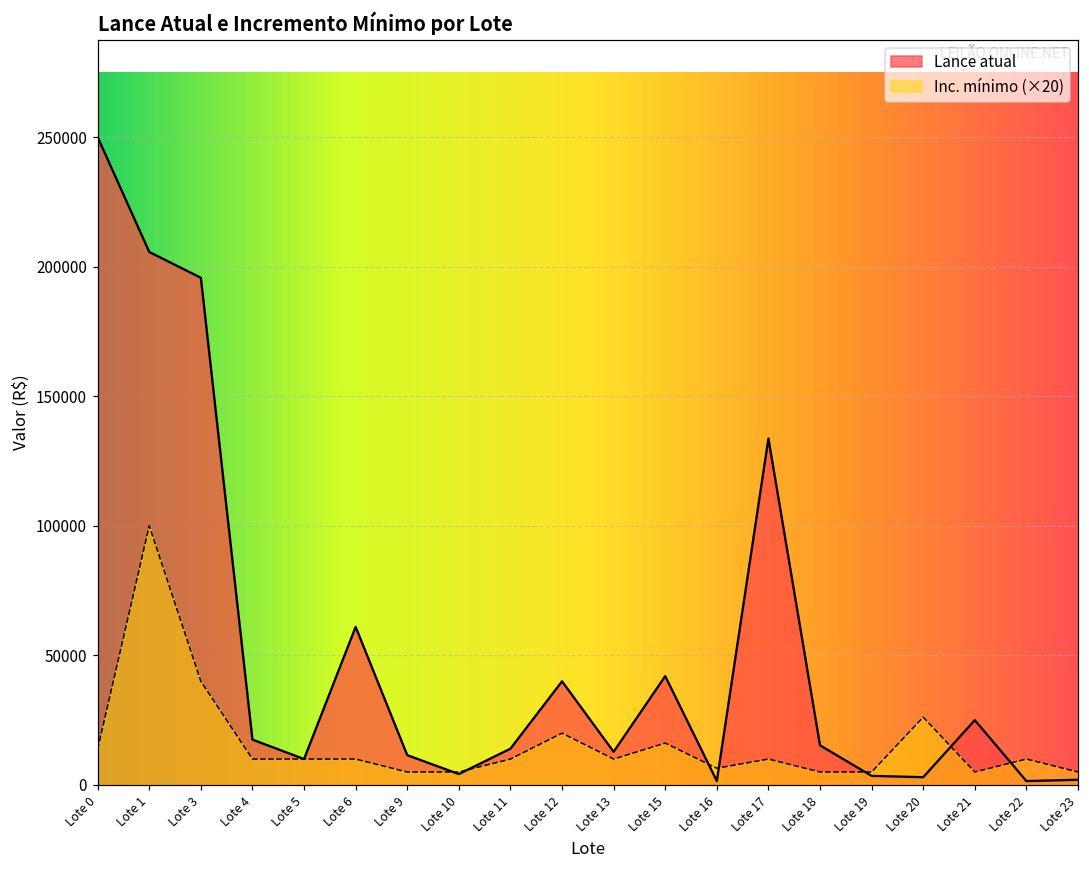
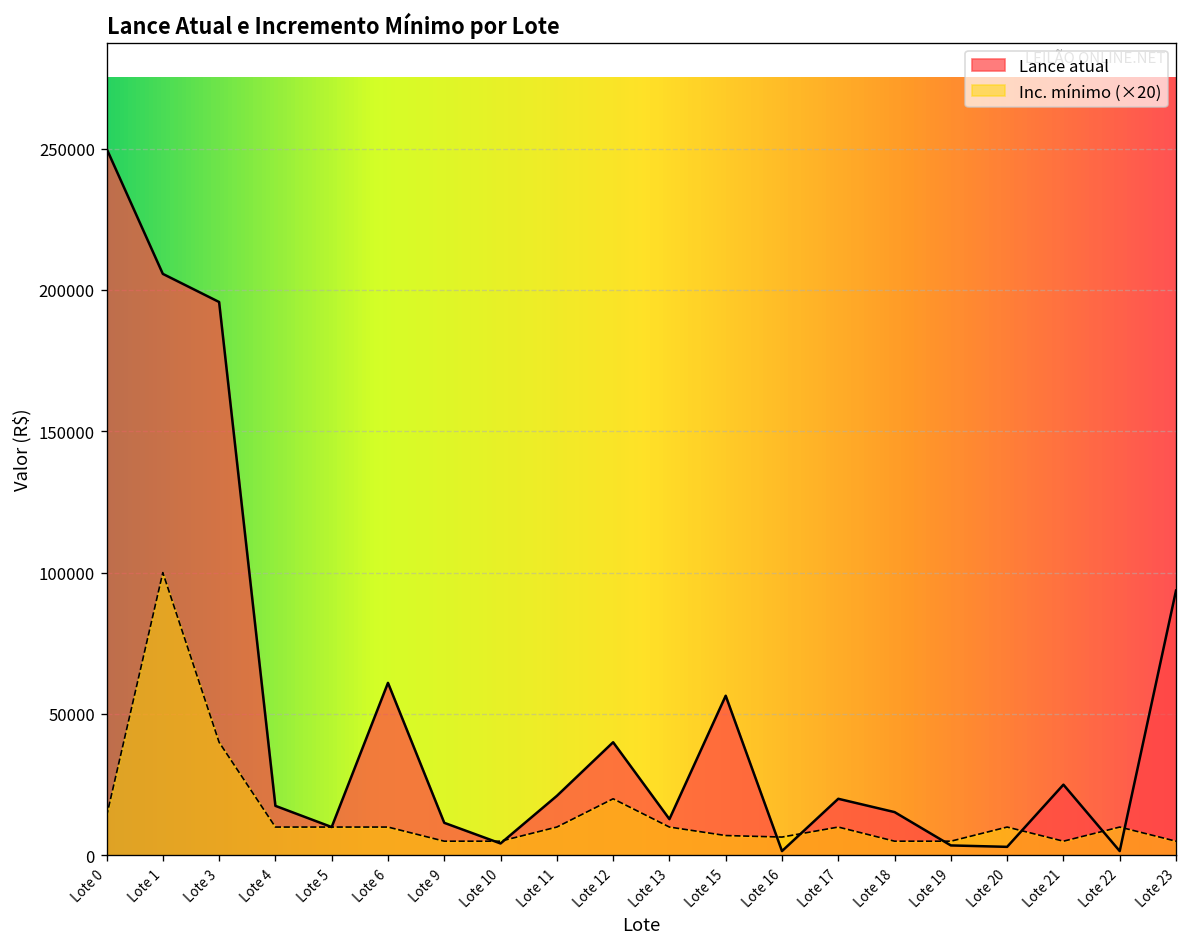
  {
    "Lance atual": {
      "Lote 0": 250000,
      "Lote 1": 206000,
      "Lote 3": 196000,
      "Lote 4": 18000,
      "Lote 6": 61000,
      "Lote 9": 12000,
-     "Lote 11": 14000,
+     "Lote 11": 21000,
      "Lote 12": 40000,
      "Lote 13": 13000,
-     "Lote 15": 42000,
+     "Lote 15": 56000,
      "Lote 16": 2000,
-     "Lote 17": 134000,
+     "Lote 17": 20000,
      "Lote 18": 15000,
      "Lote 19": 4000,
      "Lote 20": 3000,
      "Lote 21": 25000,
      "Lote 22": 2000,
-     "Lote 23": 2000
+     "Lote 23": 94000
    },
    "Inc. mínimo (×20)": {
      "Lote 0": 14000,
      "Lote 1": 100000,
      "Lote 3": 40000,
      "Lote 4": 10000,
      "Lote 6": 10000,
      "Lote 9": 5000,
      "Lote 11": 10000,
      "Lote 12": 20000,
      "Lote 13": 10000,
-     "Lote 15": 16000,
+     "Lote 15": 7000,
      "Lote 16": 6000,
      "Lote 17": 10000,
      "Lote 18": 5000,
      "Lote 19": 5000,
-     "Lote 20": 26000,
+     "Lote 20": 10000,
      "Lote 21": 5000,
      "Lote 22": 10000,
      "Lote 23": 5000
    }
  }
